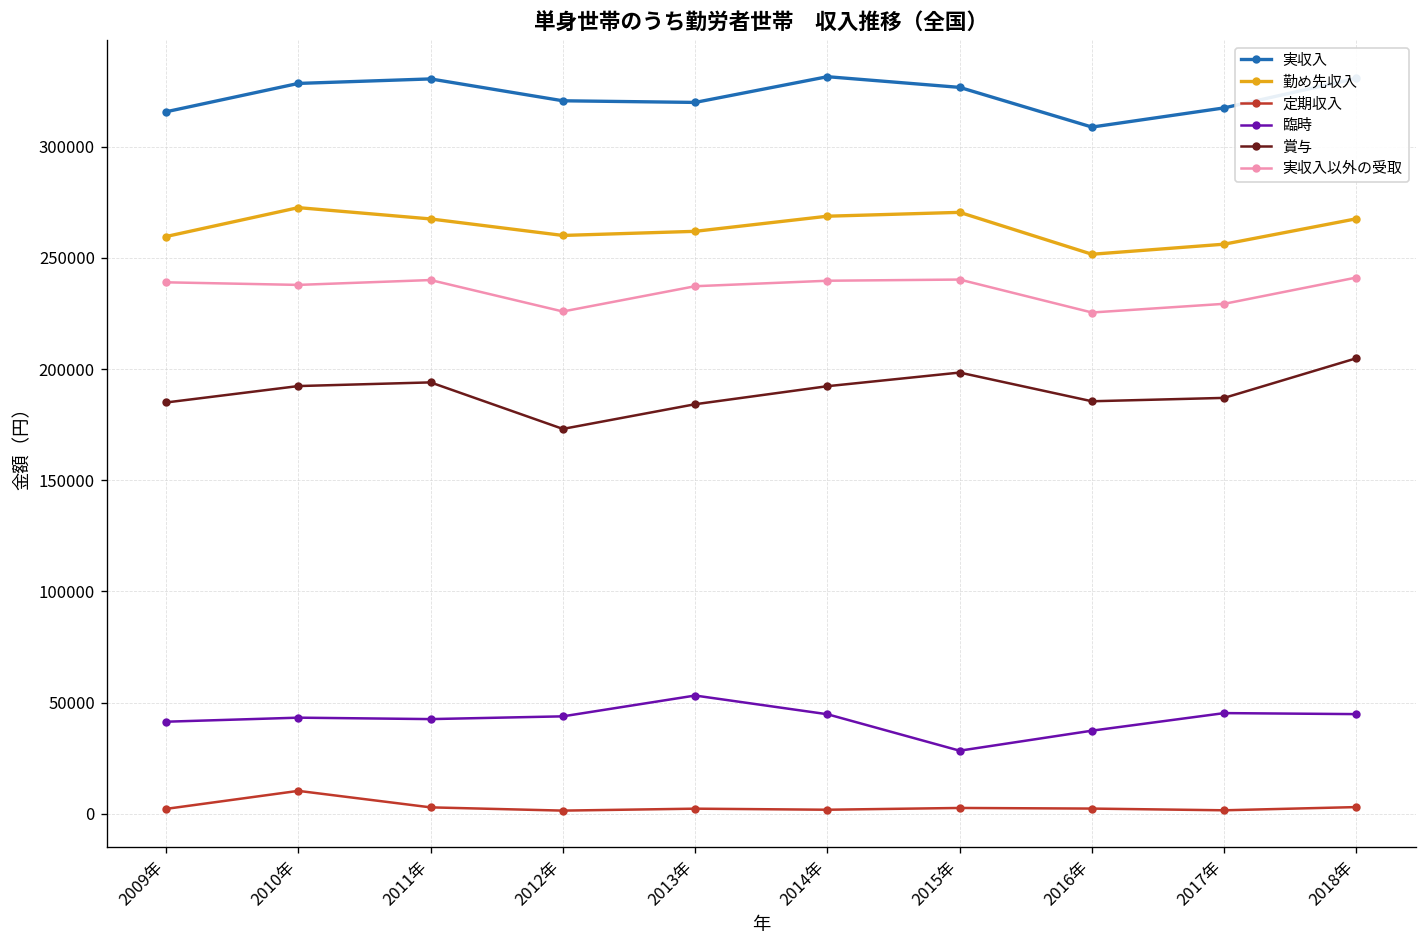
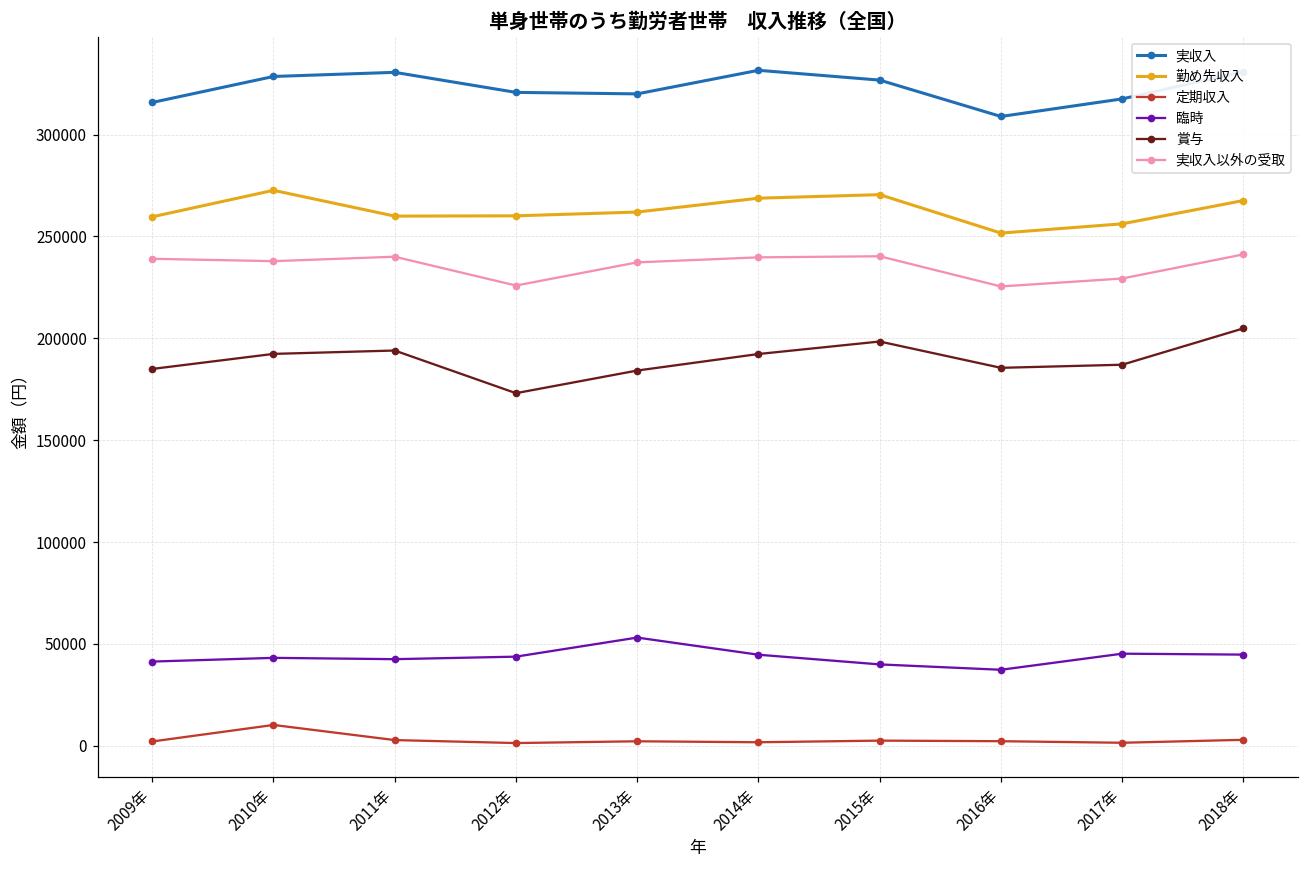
  {
    "実収入": {
      "2009年": 316000,
      "2010年": 329000,
      "2011年": 331000,
      "2012年": 321000,
      "2013年": 320000,
      "2014年": 332000,
      "2015年": 327000,
      "2016年": 309000,
      "2017年": 318000
    },
    "勤め先収入": {
      "2009年": 260000,
      "2010年": 273000,
-     "2011年": 268000,
+     "2011年": 260000,
      "2012年": 260000,
      "2013年": 262000,
      "2014年": 269000,
      "2015年": 271000,
      "2016年": 252000,
      "2017年": 256000,
      "2018年": 268000
    },
    "定期収入": {
      "2009年": 2000,
      "2010年": 10000,
      "2011年": 3000,
      "2012年": 1000,
      "2013年": 2000,
      "2014年": 2000,
      "2015年": 3000,
      "2016年": 2000,
      "2017年": 2000,
      "2018年": 3000
    },
    "臨時": {
      "2009年": 41000,
      "2010年": 43000,
      "2011年": 43000,
      "2012年": 44000,
      "2013年": 53000,
      "2014年": 45000,
-     "2015年": 28000,
+     "2015年": 40000,
      "2016年": 37000,
      "2017年": 45000,
      "2018年": 45000
    },
    "賞与": {
      "2009年": 185000,
      "2010年": 192000,
      "2011年": 194000,
      "2012年": 173000,
      "2013年": 184000,
      "2014年": 192000,
      "2015年": 198000,
      "2016年": 186000,
      "2017年": 187000,
      "2018年": 205000
    },
    "実収入以外の受取": {
      "2009年": 239000,
      "2010年": 238000,
      "2011年": 240000,
      "2012年": 226000,
      "2013年": 237000,
      "2014年": 240000,
      "2015年": 240000,
      "2016年": 225000,
      "2017年": 229000,
      "2018年": 241000
    }
  }
